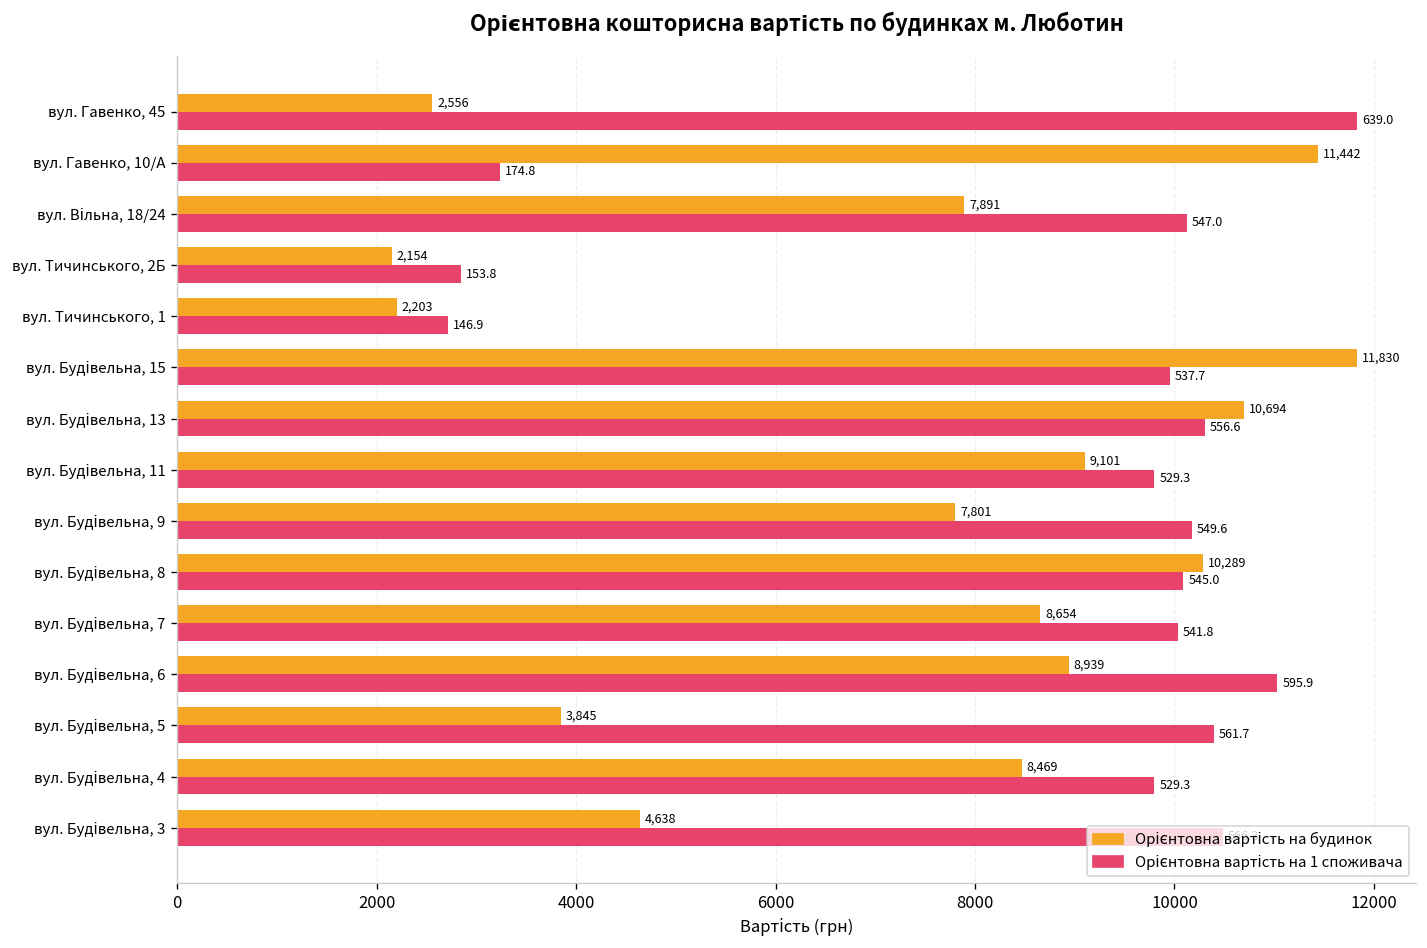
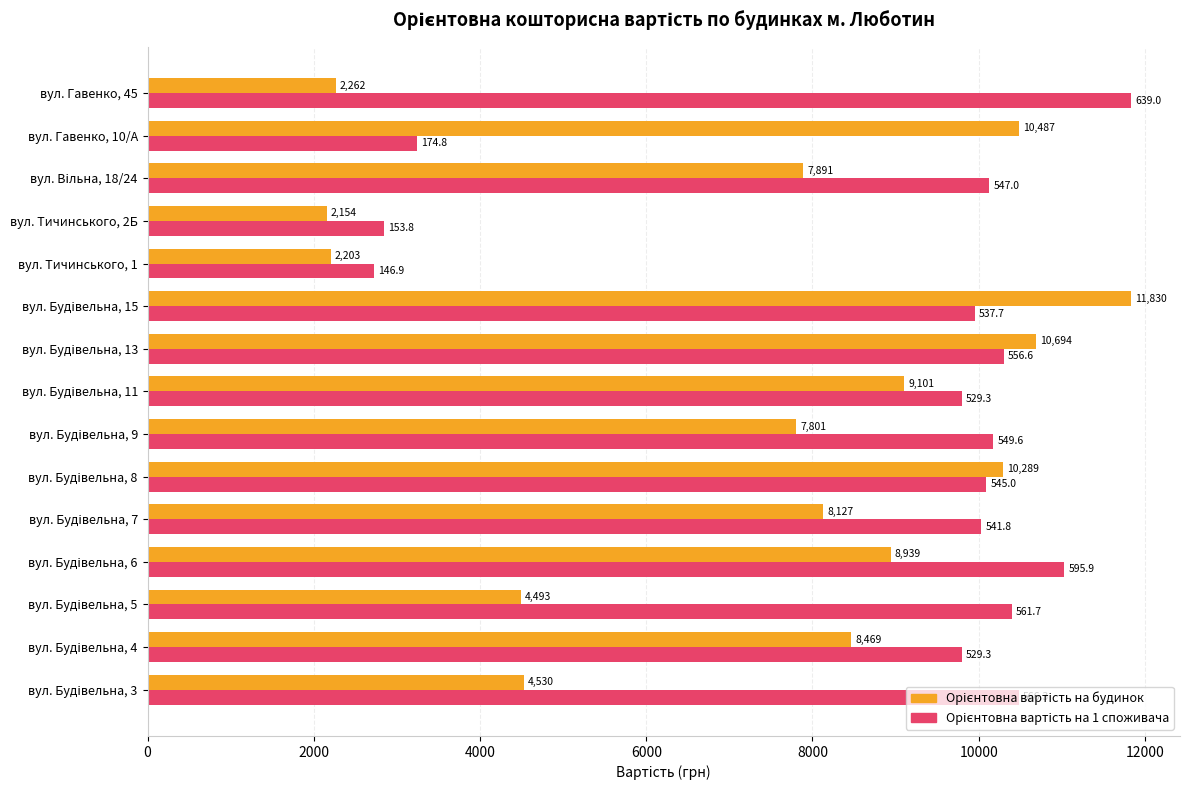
  {
    "Орієнтовна вартість на будинок": {
-     "вул. Гавенко, 45": "2,556",
-     "вул. Гавенко, 10/А": "11,442",
+     "вул. Гавенко, 45": "2,262",
+     "вул. Гавенко, 10/А": "10,487",
      "вул. Вільна, 18/24": "7,891",
      "вул. Тичинського, 2Б": "2,154",
      "вул. Тичинського, 1": "2,203",
      "вул. Будівельна, 15": "11,830",
      "вул. Будівельна, 13": "10,694",
      "вул. Будівельна, 11": "9,101",
      "вул. Будівельна, 9": "7,801",
      "вул. Будівельна, 8": "10,289",
-     "вул. Будівельна, 7": "8,654",
+     "вул. Будівельна, 7": "8,127",
      "вул. Будівельна, 6": "8,939",
-     "вул. Будівельна, 5": "3,845",
+     "вул. Будівельна, 5": "4,493",
      "вул. Будівельна, 4": "8,469",
-     "вул. Будівельна, 3": "4,638"
+     "вул. Будівельна, 3": "4,530"
    }
  }
